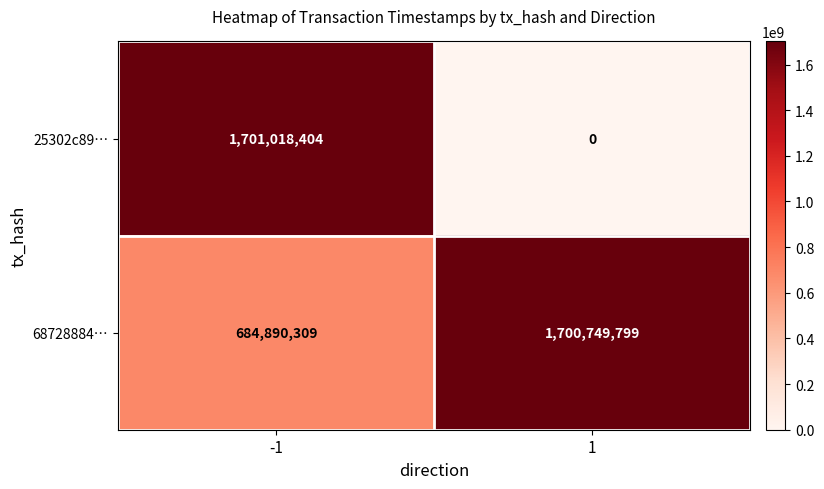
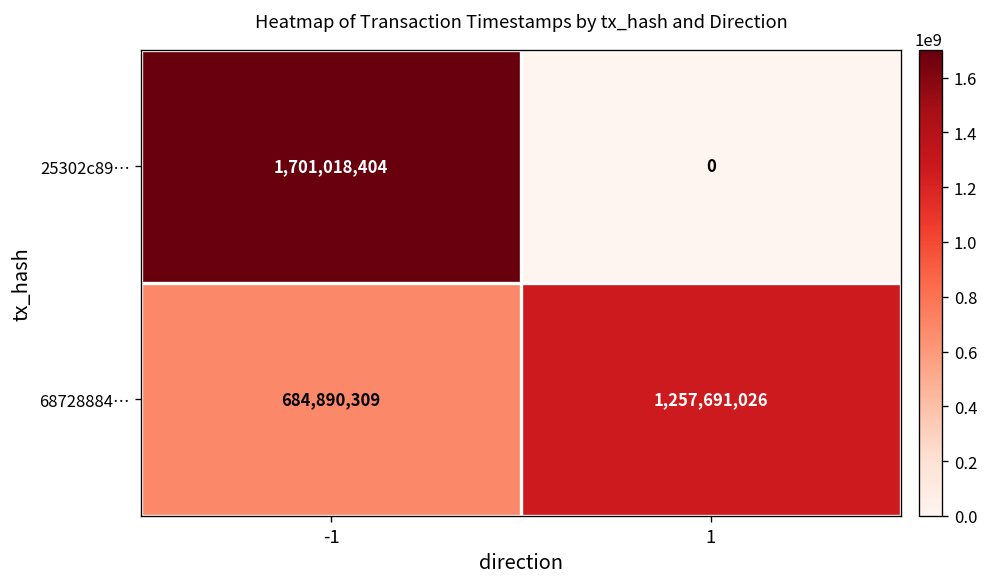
  {
    "25302c89…": {
      "-1": "1,701,018,404",
      "1": "0"
    },
    "68728884…": {
      "-1": "684,890,309",
-     "1": "1,700,749,799"
+     "1": "1,257,691,026"
    }
  }
